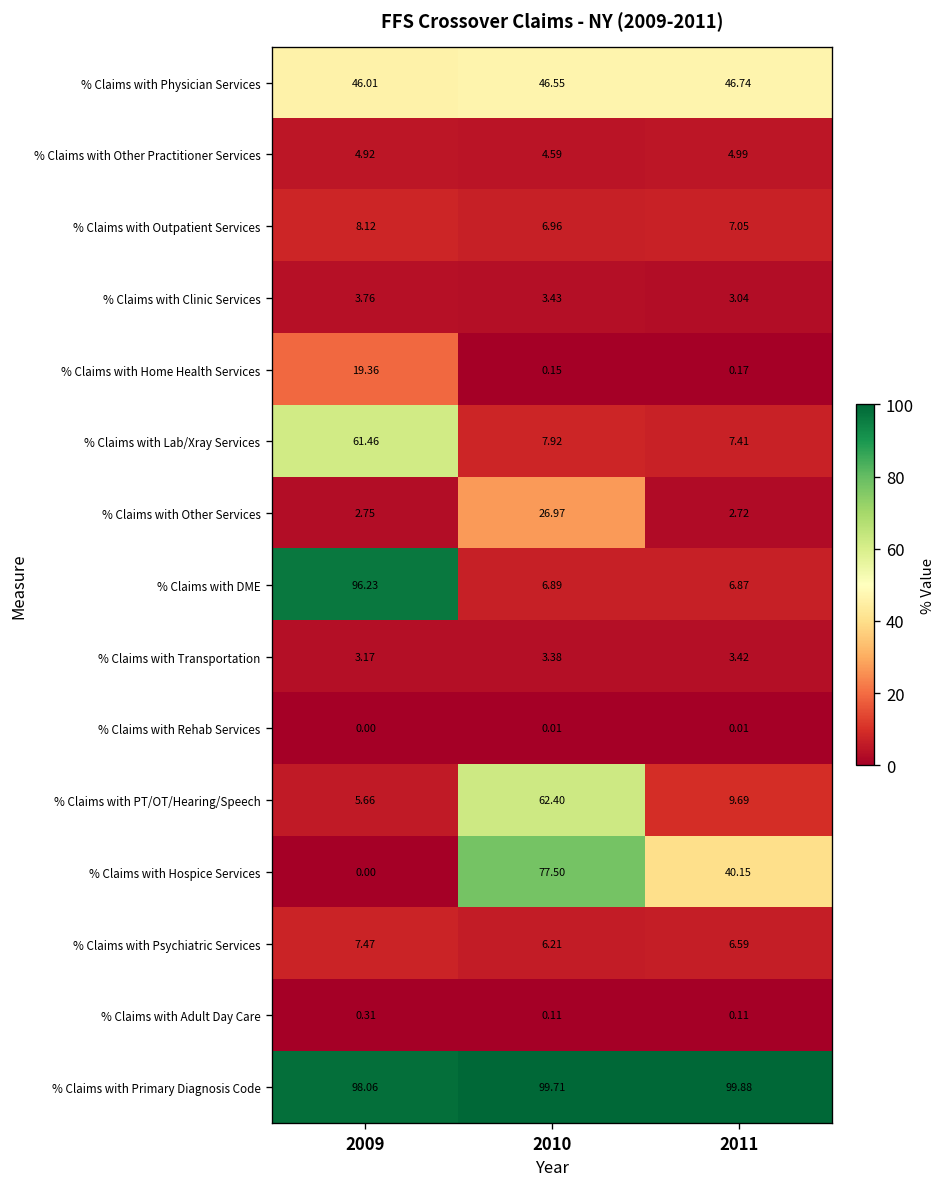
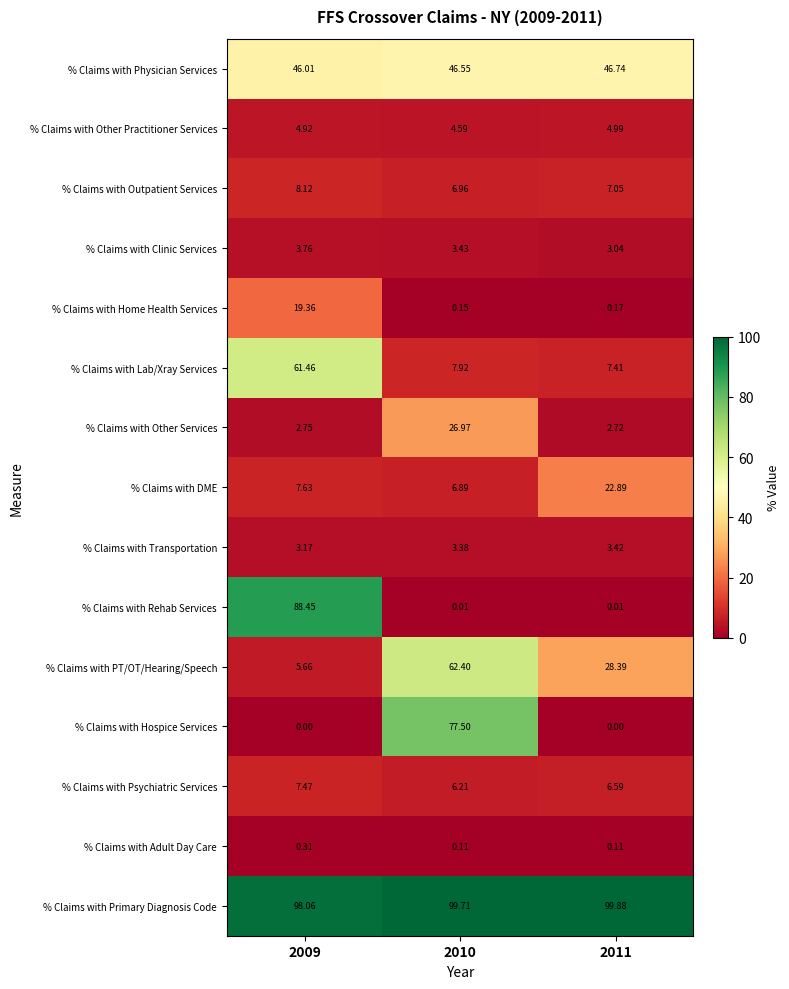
  {
    "% Claims with Physician Services": {
      "2009": 46.01,
      "2010": 46.55,
      "2011": 46.74
    },
    "% Claims with Other Practitioner Services": {
      "2009": 4.92,
      "2010": 4.59,
      "2011": 4.99
    },
    "% Claims with Outpatient Services": {
      "2009": 8.12,
      "2010": 6.96,
      "2011": 7.05
    },
    "% Claims with Clinic Services": {
      "2009": 3.76,
      "2010": 3.43,
      "2011": 3.04
    },
    "% Claims with Home Health Services": {
      "2009": 19.36,
      "2010": 0.15,
      "2011": 0.17
    },
    "% Claims with Lab/Xray Services": {
      "2009": 61.46,
      "2010": 7.92,
      "2011": 7.41
    },
    "% Claims with Other Services": {
      "2009": 2.75,
      "2010": 26.97,
      "2011": 2.72
    },
    "% Claims with DME": {
-     "2009": 96.23,
+     "2009": 7.63,
      "2010": 6.89,
-     "2011": 6.87
+     "2011": 22.89
    },
    "% Claims with Transportation": {
      "2009": 3.17,
      "2010": 3.38,
      "2011": 3.42
    },
    "% Claims with Rehab Services": {
-     "2009": 0.00,
+     "2009": 88.45,
      "2010": 0.01,
      "2011": 0.01
    },
    "% Claims with PT/OT/Hearing/Speech": {
      "2009": 5.66,
      "2010": 62.40,
-     "2011": 9.69
+     "2011": 28.39
    },
    "% Claims with Hospice Services": {
      "2009": 0.00,
      "2010": 77.50,
-     "2011": 40.15
+     "2011": 0.00
    },
    "% Claims with Psychiatric Services": {
      "2009": 7.47,
      "2010": 6.21,
      "2011": 6.59
    },
    "% Claims with Adult Day Care": {
      "2009": 0.31,
      "2010": 0.11,
      "2011": 0.11
    },
    "% Claims with Primary Diagnosis Code": {
      "2009": 98.06,
      "2010": 99.71,
      "2011": 99.88
    }
  }
